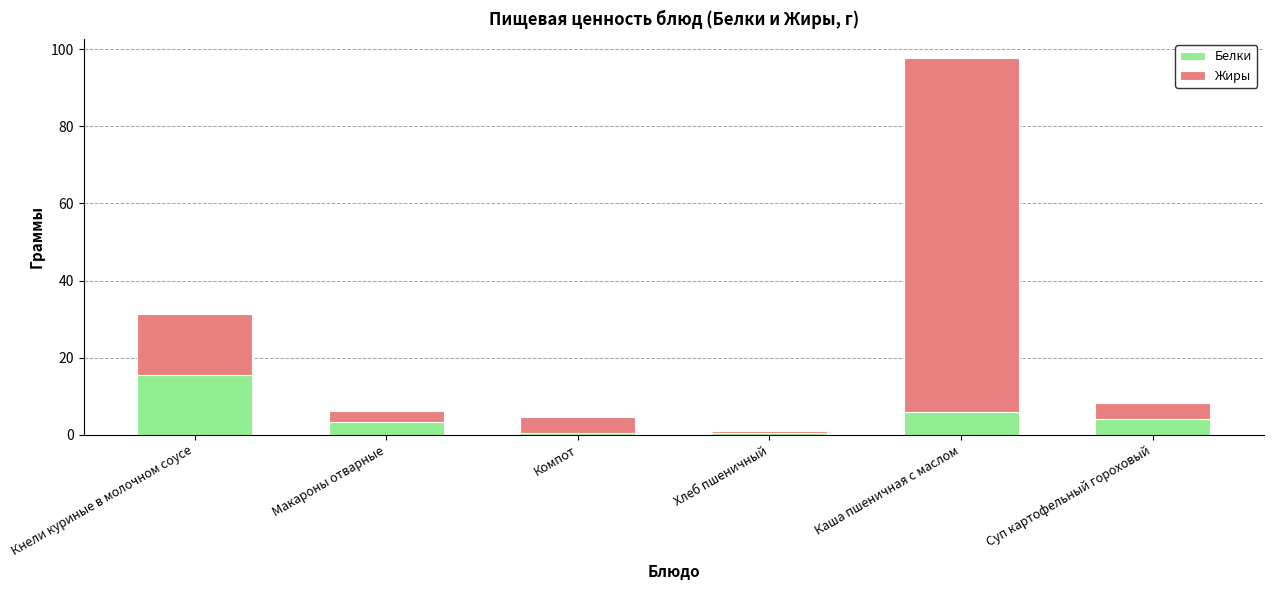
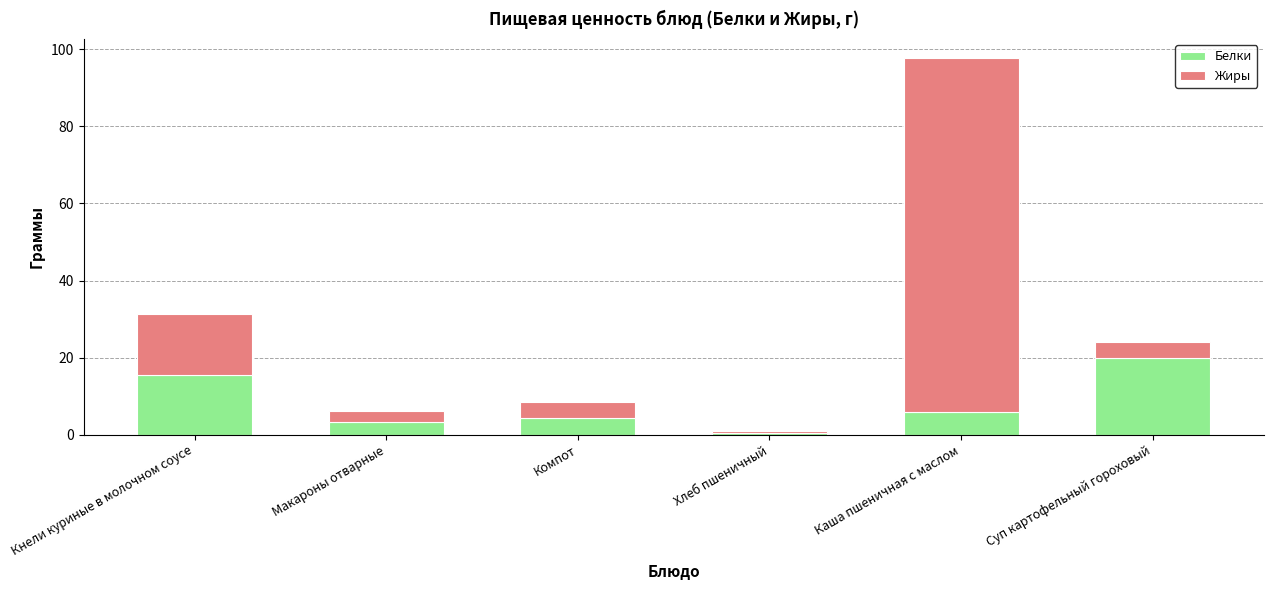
  {
    "Белки": {
      "Кнели куриные в молочном соусе": 16,
      "Макароны отварные": 3,
-     "Компот": 0,
+     "Компот": 4,
      "Каша пшеничная с маслом": 6,
-     "Суп картофельный гороховый": 4
+     "Суп картофельный гороховый": 20
    },
    "Жиры": {
      "Кнели куриные в молочном соусе": 16,
      "Макароны отварные": 3,
      "Компот": 4,
      "Каша пшеничная с маслом": 92,
      "Суп картофельный гороховый": 4
    }
  }
